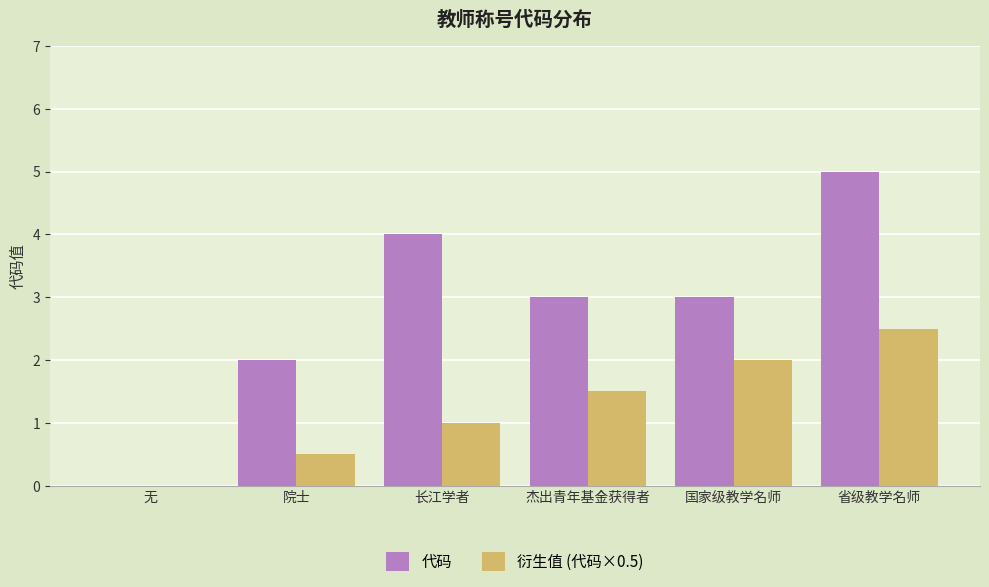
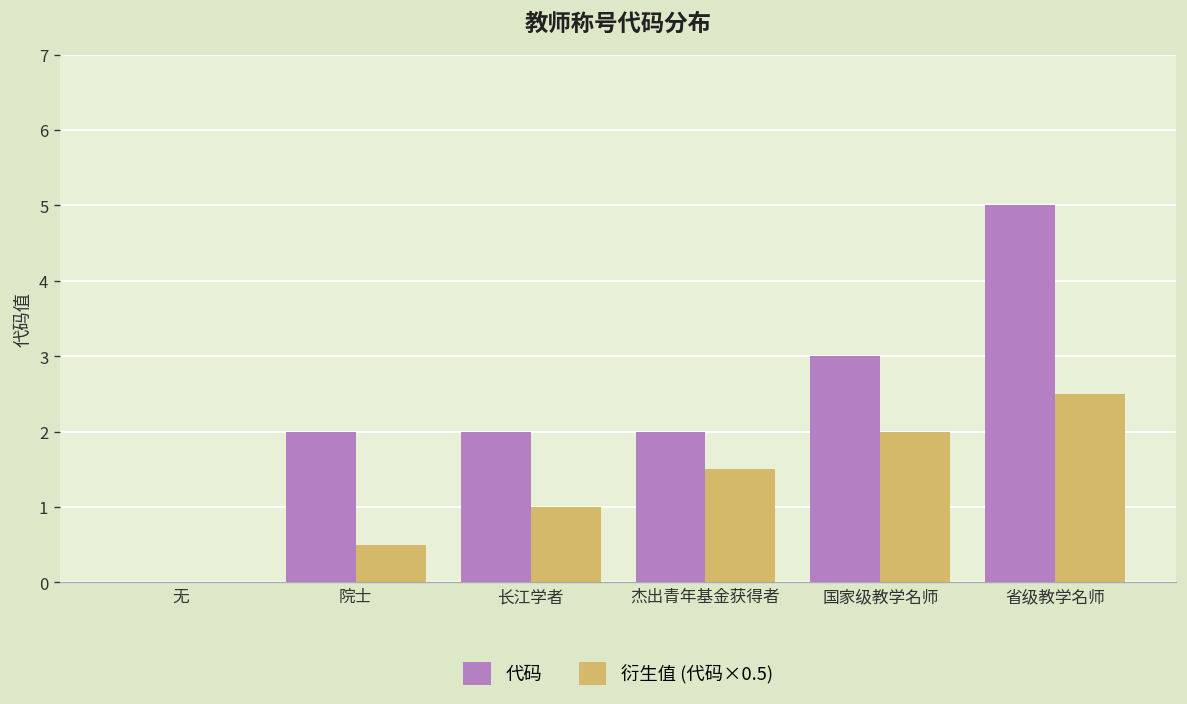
  {
    "代码": {
      "无": 0,
      "院士": 2,
-     "长江学者": 4,
-     "杰出青年基金获得者": 3,
+     "长江学者": 2,
+     "杰出青年基金获得者": 2,
      "国家级教学名师": 3,
      "省级教学名师": 5
    },
    "衍生值 (代码×0.5)": {
      "无": 0,
      "院士": 0.5,
      "长江学者": 1,
      "杰出青年基金获得者": 1.5,
      "国家级教学名师": 2,
      "省级教学名师": 2.5
    }
  }
